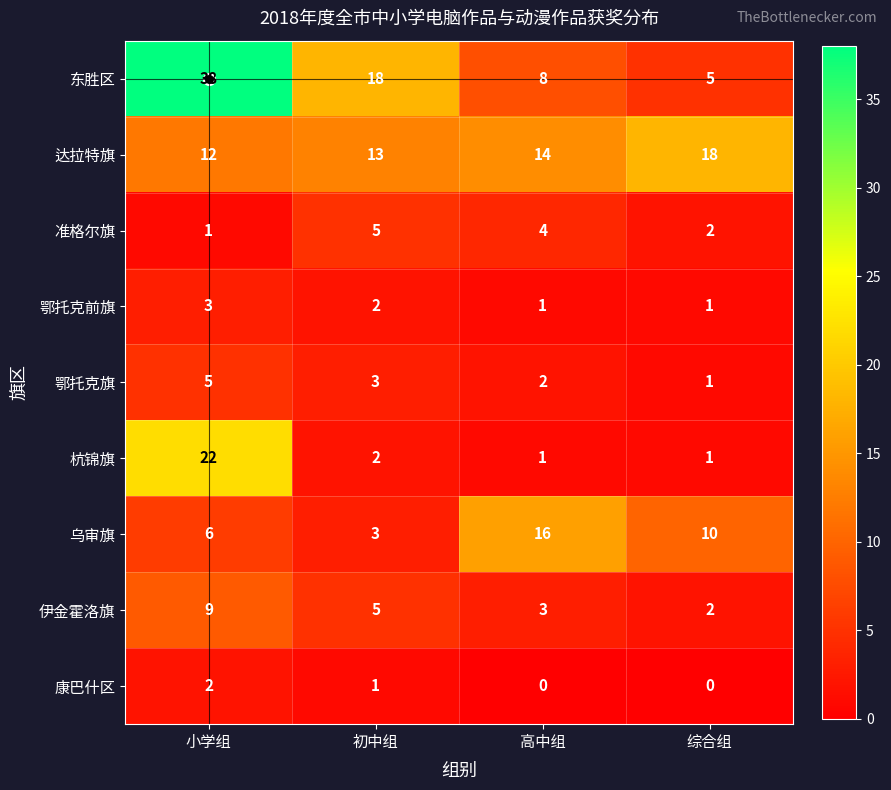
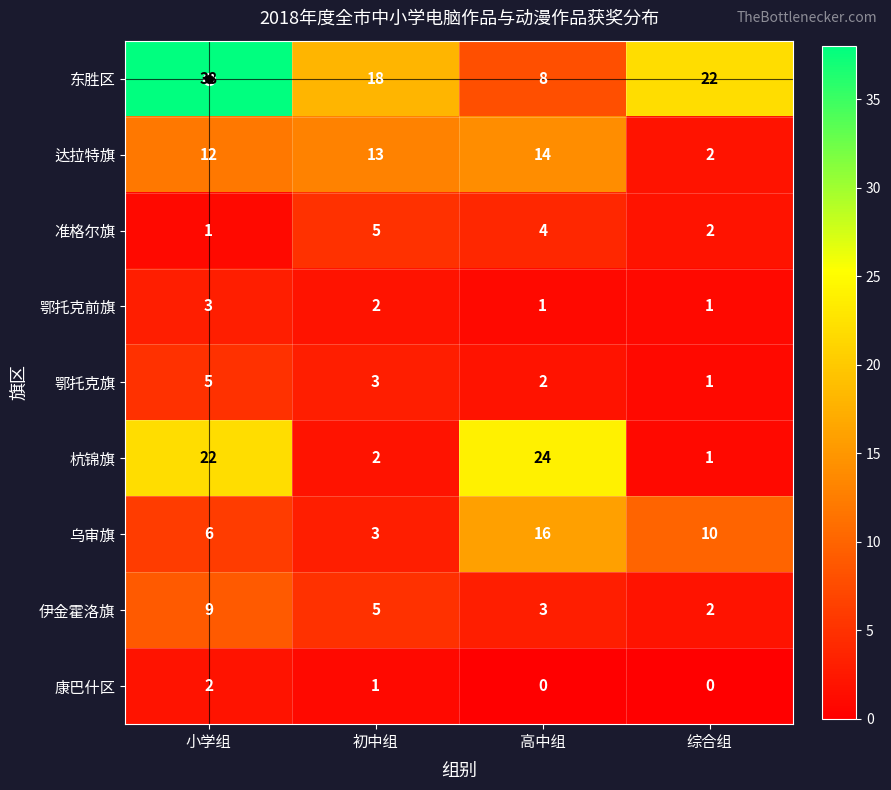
  {
    "东胜区": {
      "初中组": 18,
      "高中组": 8,
-     "综合组": 5
+     "综合组": 22
    },
    "达拉特旗": {
      "小学组": 12,
      "初中组": 13,
      "高中组": 14,
-     "综合组": 18
+     "综合组": 2
    },
    "准格尔旗": {
      "小学组": 1,
      "初中组": 5,
      "高中组": 4,
      "综合组": 2
    },
    "鄂托克前旗": {
      "小学组": 3,
      "初中组": 2,
      "高中组": 1,
      "综合组": 1
    },
    "鄂托克旗": {
      "小学组": 5,
      "初中组": 3,
      "高中组": 2,
      "综合组": 1
    },
    "杭锦旗": {
      "小学组": 22,
      "初中组": 2,
-     "高中组": 1,
+     "高中组": 24,
      "综合组": 1
    },
    "乌审旗": {
      "小学组": 6,
      "初中组": 3,
      "高中组": 16,
      "综合组": 10
    },
    "伊金霍洛旗": {
      "小学组": 9,
      "初中组": 5,
      "高中组": 3,
      "综合组": 2
    },
    "康巴什区": {
      "小学组": 2,
      "初中组": 1,
      "高中组": 0,
      "综合组": 0
    }
  }
